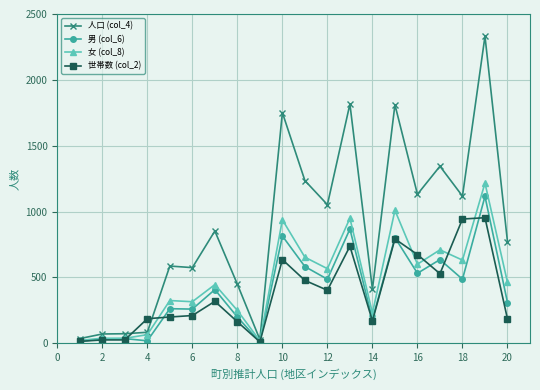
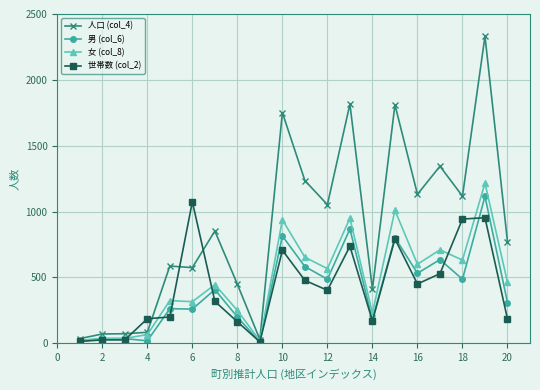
  {
    "世帯数 (col_2)": {
      "4": 190,
-     "6": 210,
+     "6": 1070,
      "8": 160,
-     "10": 640,
+     "10": 710,
      "12": 400,
-     "16": 670,
+     "16": 450,
      "18": 940,
      "20": 180
    }
  }
